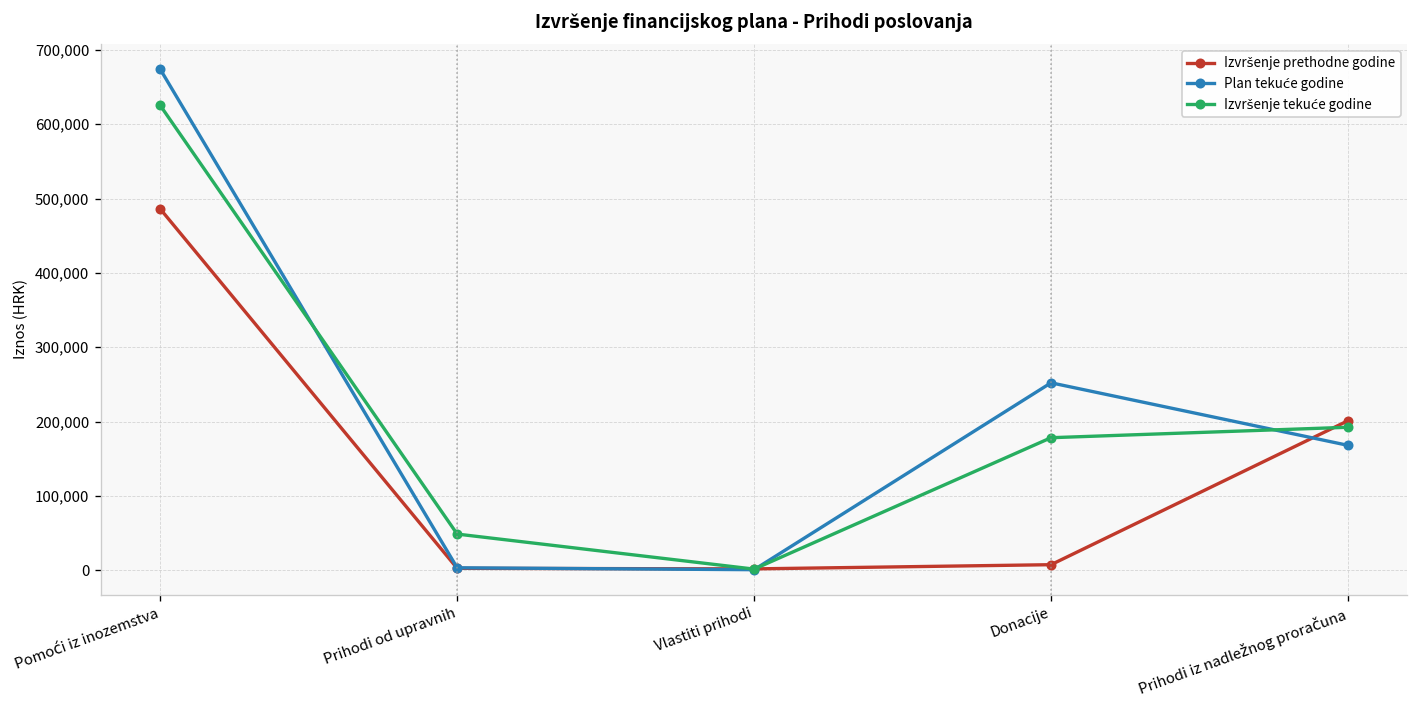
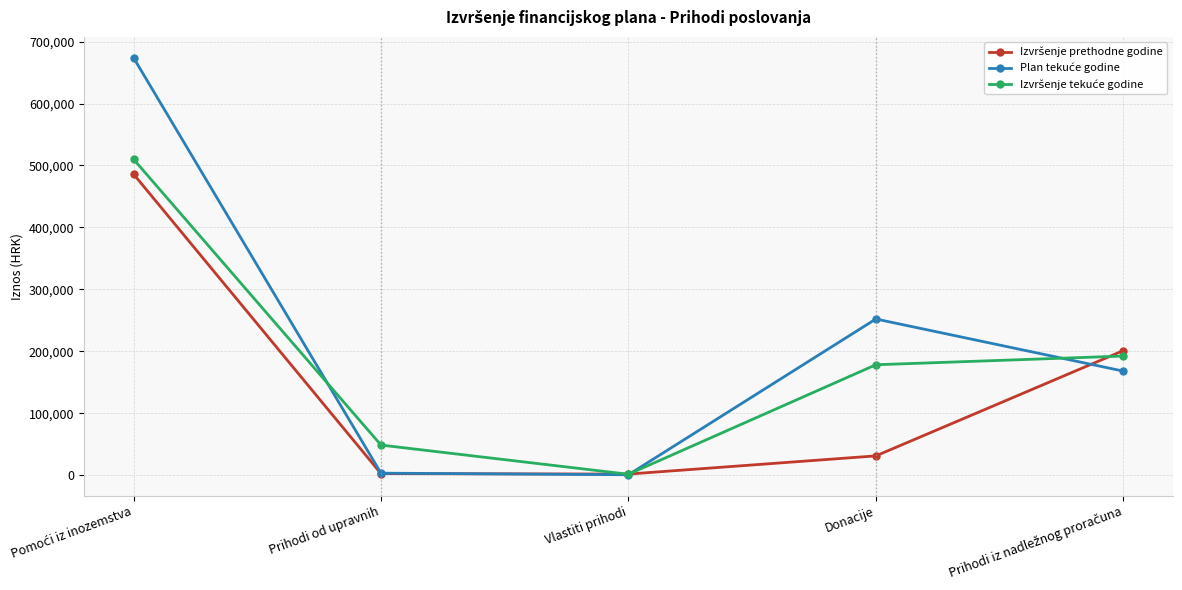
  {
    "Izvršenje prethodne godine": {
      "Pomoći iz inozemstva": "490,000",
-     "Donacije": "10,000",
+     "Donacije": "30,000",
      "Prihodi iz nadležnog proračuna": "200,000"
    },
    "Plan tekuće godine": {
      "Pomoći iz inozemstva": "670,000",
      "Donacije": "250,000",
      "Prihodi iz nadležnog proračuna": "170,000"
    },
    "Izvršenje tekuće godine": {
-     "Pomoći iz inozemstva": "630,000",
+     "Pomoći iz inozemstva": "510,000",
      "Prihodi od upravnih": "50,000",
      "Donacije": "180,000",
      "Prihodi iz nadležnog proračuna": "190,000"
    }
  }
